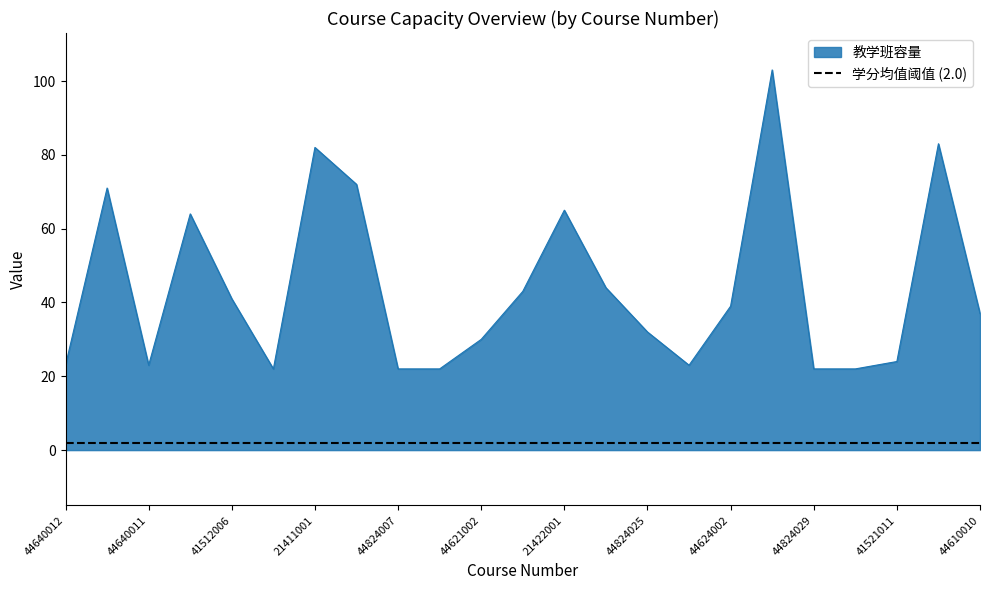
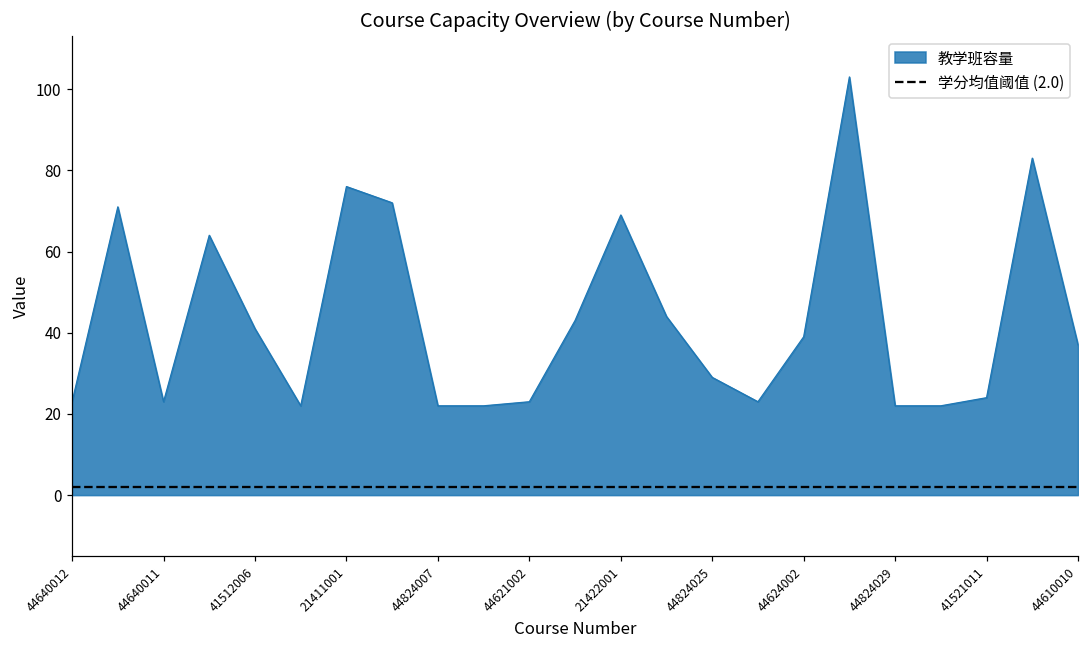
  {
    "44640012": 23,
    "44640011": 23,
    "41512006": 41,
-   "21411001": 82,
+   "21411001": 76,
    "44824007": 22,
-   "44621002": 30,
-   "21422001": 65,
-   "44824025": 32,
+   "44621002": 23,
+   "21422001": 69,
+   "44824025": 29,
    "44624002": 39,
    "44824029": 22,
    "41521011": 24,
    "44610010": 37
  }
